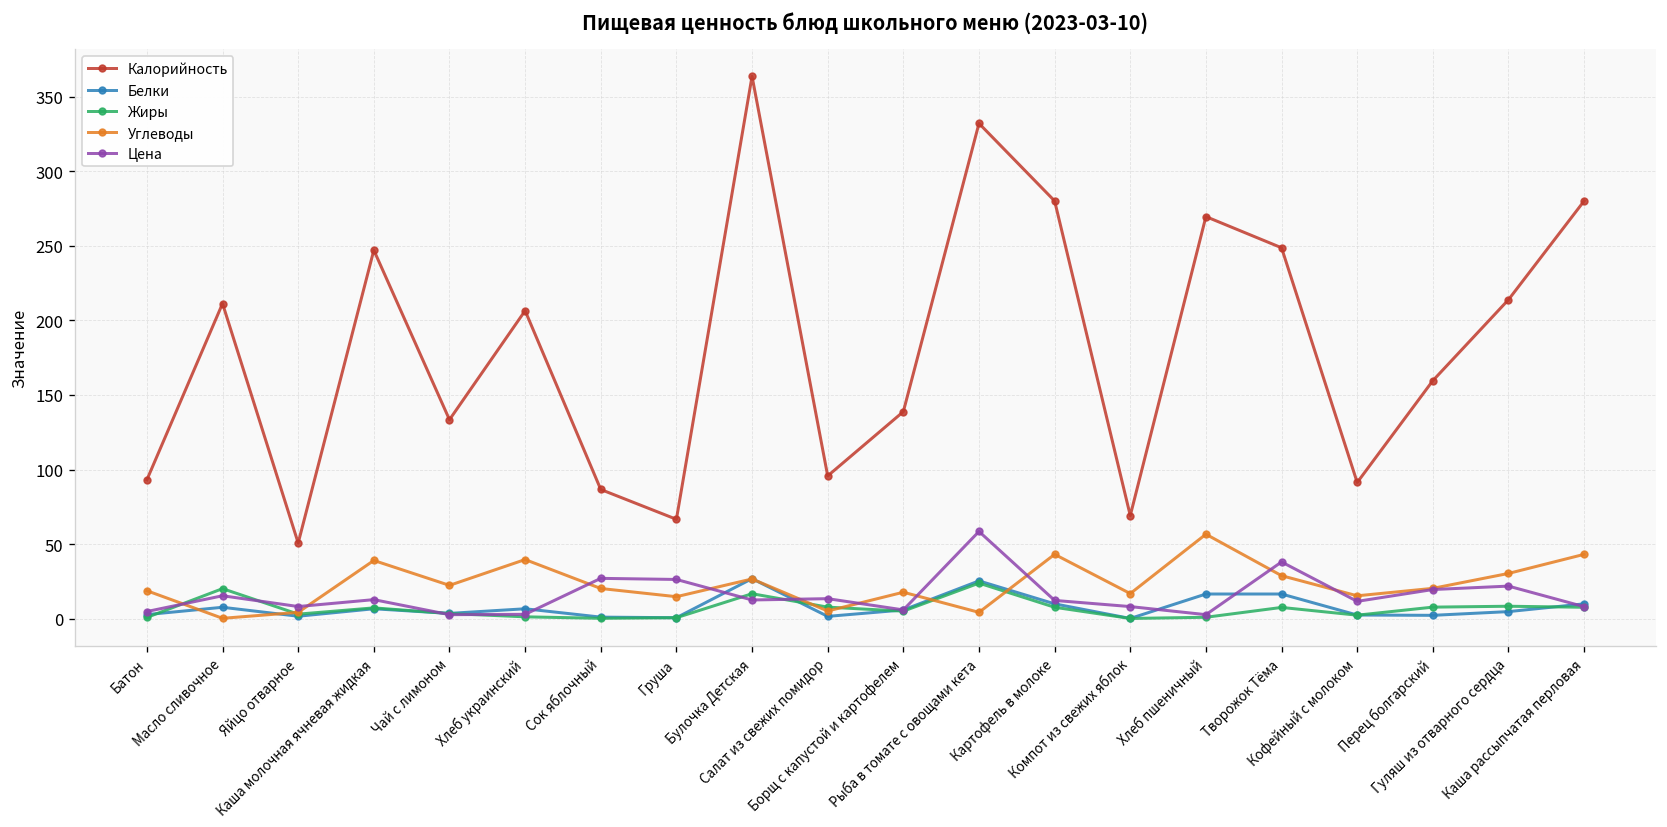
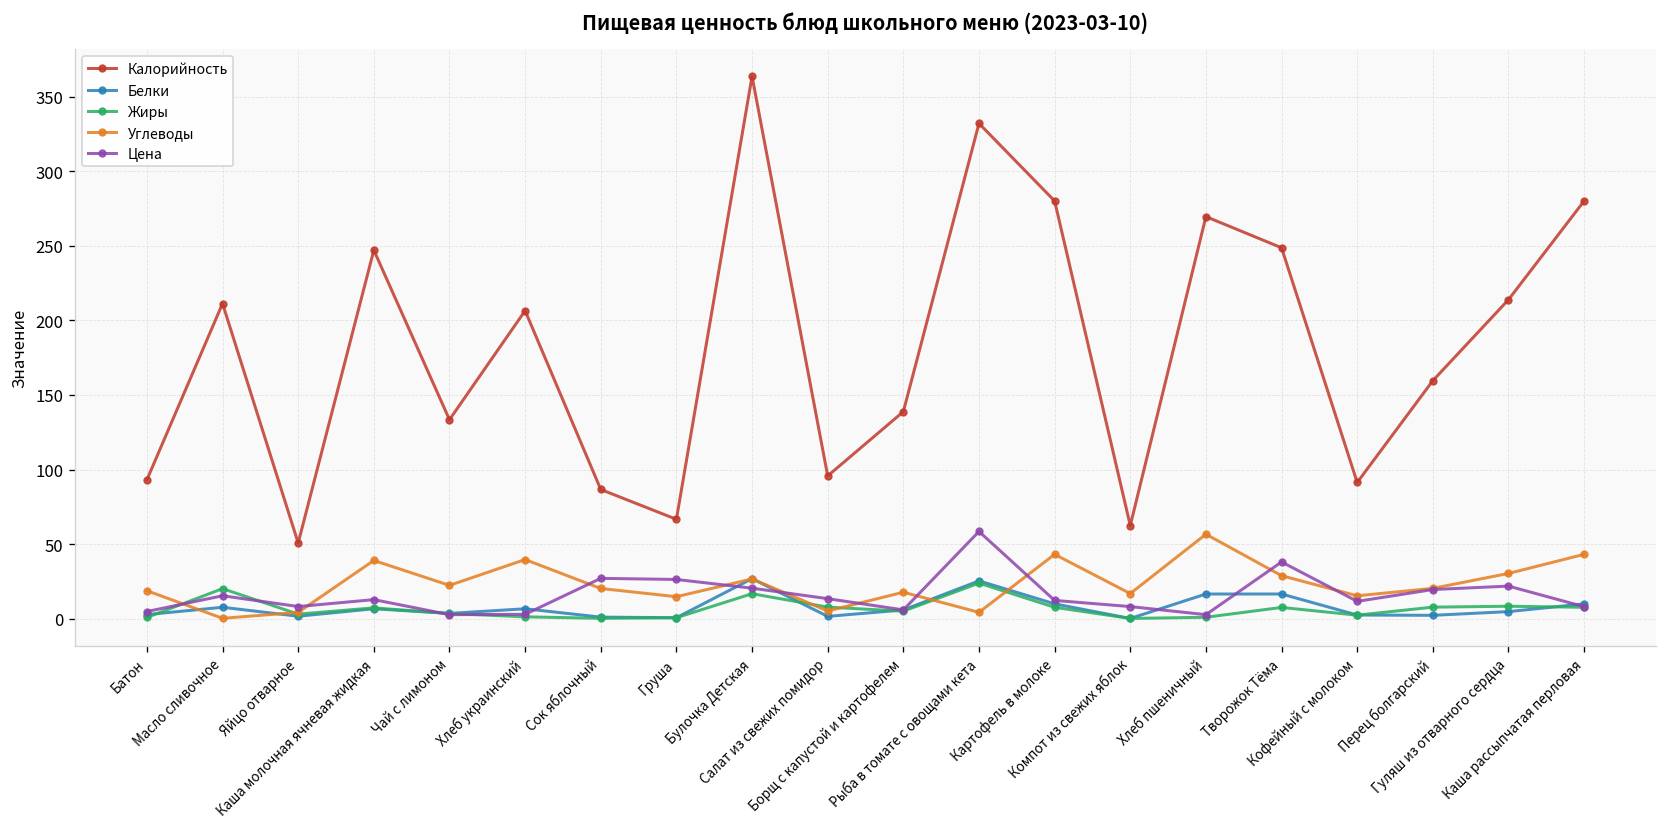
  {
    "Калорийность": {
      "Батон": 93,
      "Масло сливочное": 211,
      "Яйцо отварное": 51,
      "Каша молочная ячневая жидкая": 247,
      "Чай с лимоном": 133,
      "Хлеб украинский": 207,
      "Сок яблочный": 87,
      "Груша": 67,
      "Булочка Детская": 364,
      "Салат из свежих помидор": 96,
      "Борщ с капустой и картофелем": 139,
      "Рыба в томате с овощами кета": 332,
      "Картофель в молоке": 280,
-     "Компот из свежих яблок": 69,
+     "Компот из свежих яблок": 62,
      "Хлеб пшеничный": 270,
      "Творожок Тёма": 249,
      "Кофейный с молоком": 91,
      "Перец болгарский": 160,
      "Гуляш из отварного сердца": 214,
      "Каша рассыпчатая перловая": 280
    },
    "Белки": {
      "Масло сливочное": 8,
      "Хлеб украинский": 7,
      "Салат из свежих помидор": 2,
      "Картофель в молоке": 10,
      "Хлеб пшеничный": 17,
      "Творожок Тёма": 17,
      "Перец болгарский": 2,
      "Гуляш из отварного сердца": 5
    },
    "Жиры": {
      "Масло сливочное": 20,
      "Булочка Детская": 17,
      "Салат из свежих помидор": 8,
      "Картофель в молоке": 8,
      "Творожок Тёма": 8,
      "Перец болгарский": 8,
      "Гуляш из отварного сердца": 8
    },
    "Углеводы": {
      "Батон": 19,
      "Масло сливочное": 0,
      "Каша молочная ячневая жидкая": 39,
      "Чай с лимоном": 22,
      "Хлеб украинский": 40,
      "Сок яблочный": 20,
      "Груша": 15,
      "Салат из свежих помидор": 5,
      "Борщ с капустой и картофелем": 18,
      "Рыба в томате с овощами кета": 4,
      "Картофель в молоке": 43,
      "Компот из свежих яблок": 17,
      "Хлеб пшеничный": 57,
      "Творожок Тёма": 29,
      "Кофейный с молоком": 15,
      "Гуляш из отварного сердца": 30,
      "Каша рассыпчатая перловая": 43
    },
    "Цена": {
      "Батон": 5,
      "Масло сливочное": 15,
      "Яйцо отварное": 8,
      "Каша молочная ячневая жидкая": 13,
      "Сок яблочный": 27,
      "Груша": 26,
-     "Булочка Детская": 13,
+     "Булочка Детская": 20,
      "Салат из свежих помидор": 13,
      "Рыба в томате с овощами кета": 58,
      "Картофель в молоке": 12,
      "Компот из свежих яблок": 8,
      "Творожок Тёма": 38,
      "Кофейный с молоком": 12,
      "Гуляш из отварного сердца": 22
    }
  }
